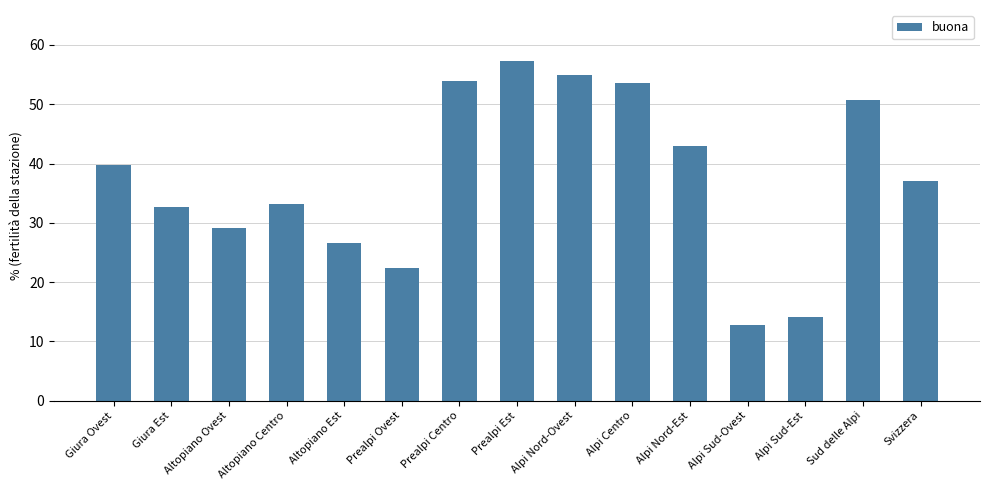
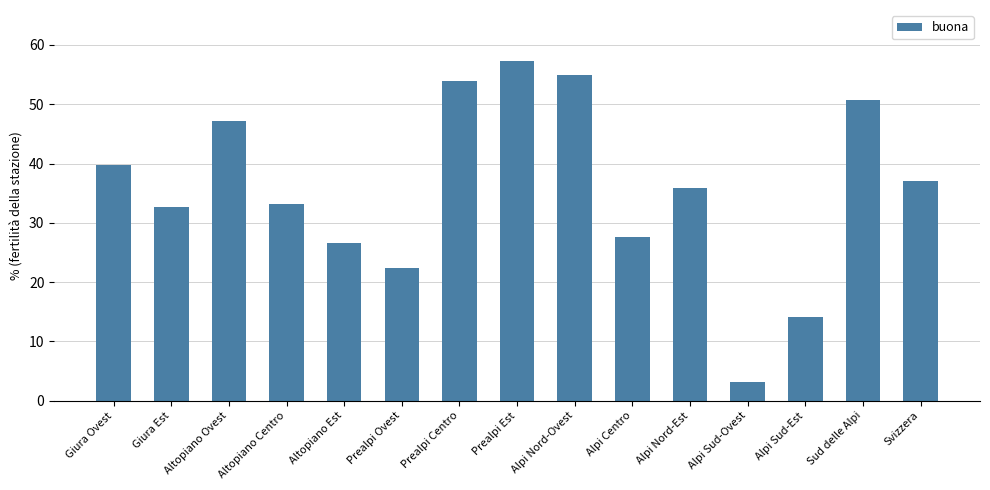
  {
    "Giura Ovest": 40,
    "Giura Est": 33,
-   "Altopiano Ovest": 29,
+   "Altopiano Ovest": 47,
    "Altopiano Centro": 33,
    "Altopiano Est": 27,
    "Prealpi Ovest": 22,
    "Prealpi Centro": 54,
    "Prealpi Est": 57,
    "Alpi Nord-Ovest": 55,
-   "Alpi Centro": 54,
-   "Alpi Nord-Est": 43,
-   "Alpi Sud-Ovest": 13,
+   "Alpi Centro": 28,
+   "Alpi Nord-Est": 36,
+   "Alpi Sud-Ovest": 3,
    "Alpi Sud-Est": 14,
    "Sud delle Alpi": 51,
    "Svizzera": 37
  }
